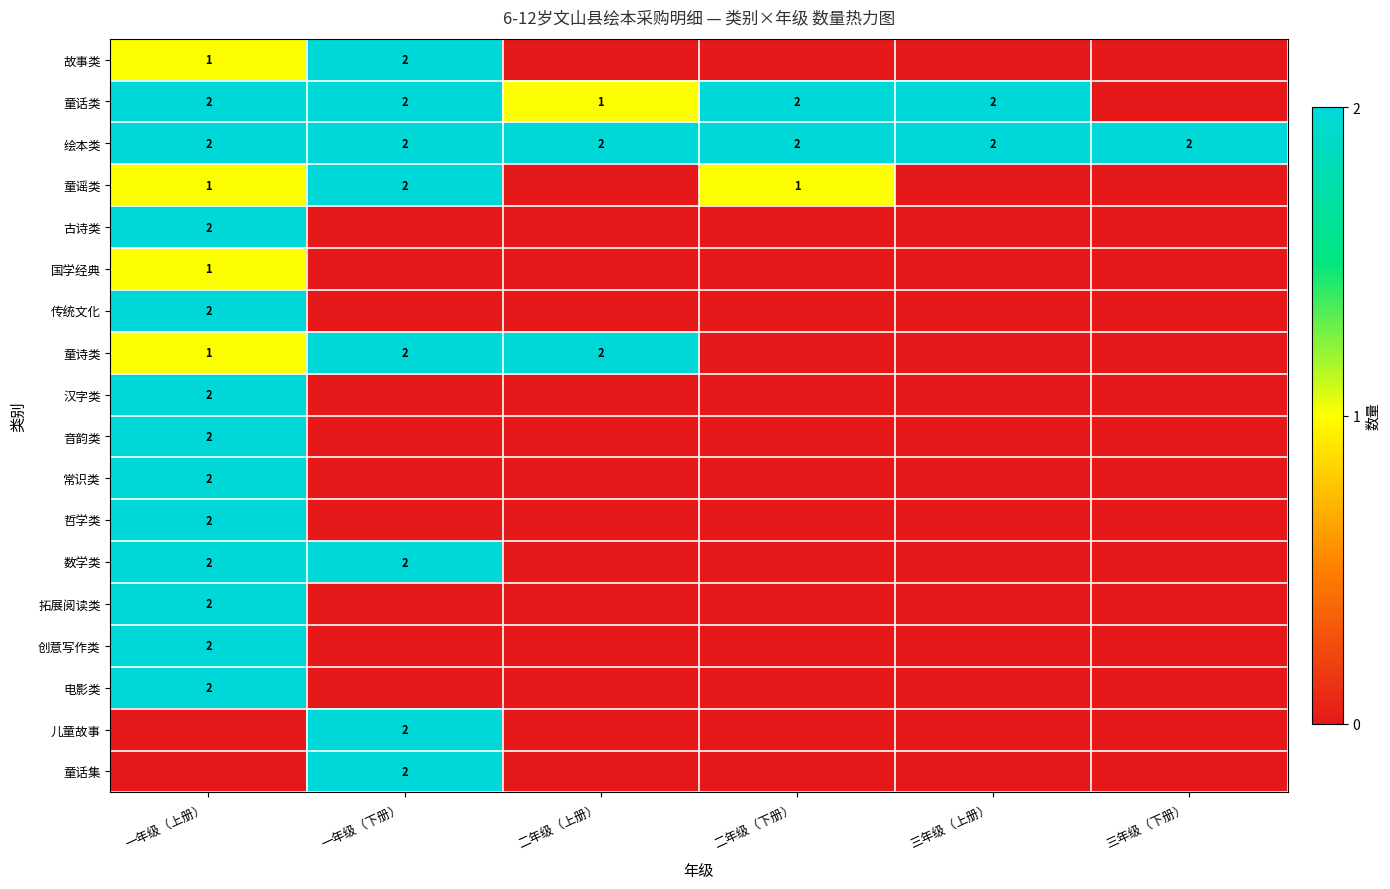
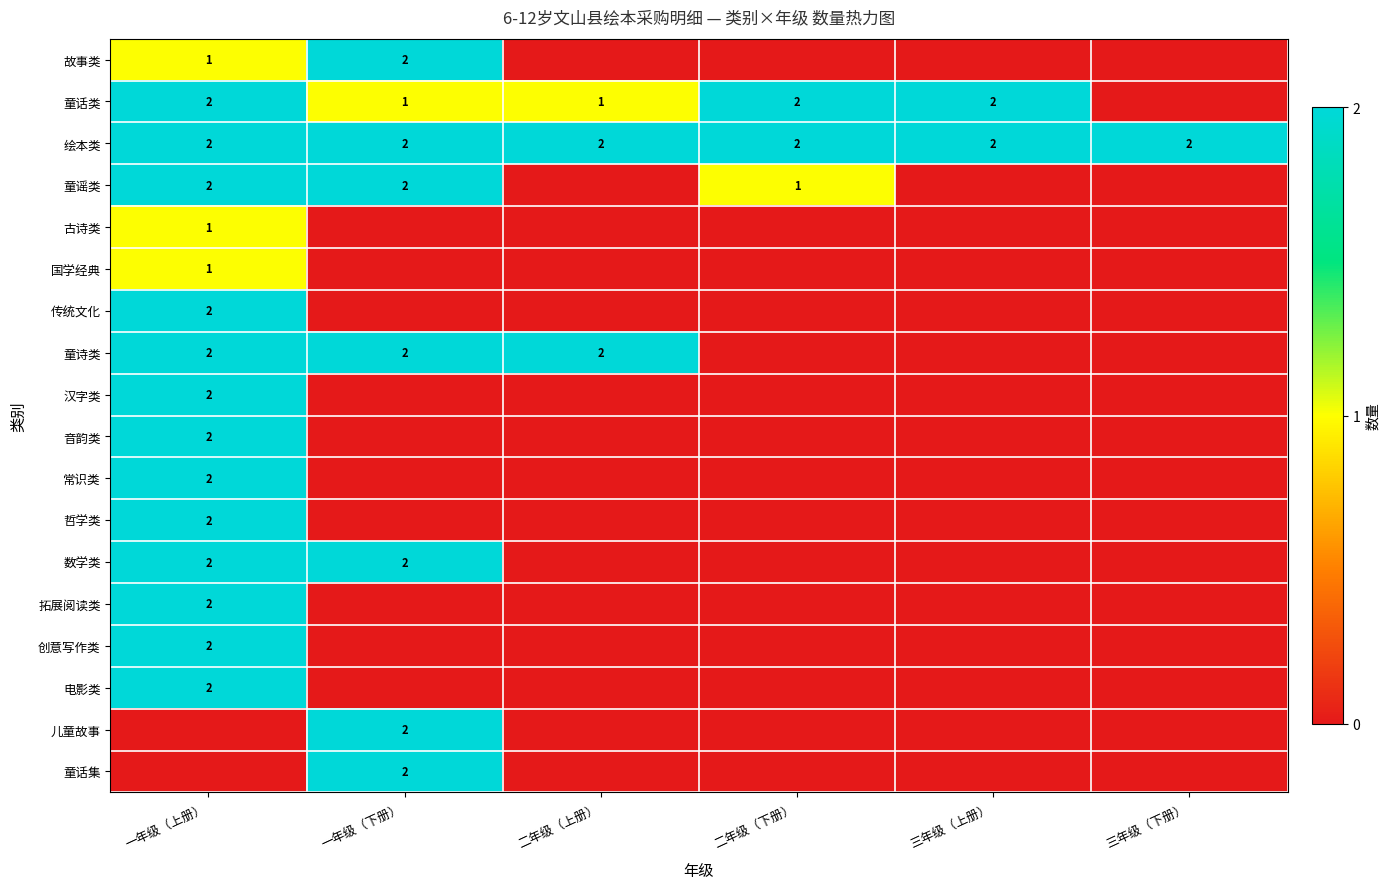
  {
    "故事类": {
      "一年级（上册）": 1,
      "一年级（下册）": 2
    },
    "童话类": {
      "一年级（上册）": 2,
-     "一年级（下册）": 2,
+     "一年级（下册）": 1,
      "二年级（上册）": 1,
      "二年级（下册）": 2,
      "三年级（上册）": 2
    },
    "绘本类": {
      "一年级（上册）": 2,
      "一年级（下册）": 2,
      "二年级（上册）": 2,
      "二年级（下册）": 2,
      "三年级（上册）": 2,
      "三年级（下册）": 2
    },
    "童谣类": {
-     "一年级（上册）": 1,
+     "一年级（上册）": 2,
      "一年级（下册）": 2,
      "二年级（下册）": 1
    },
    "古诗类": {
-     "一年级（上册）": 2
+     "一年级（上册）": 1
    },
    "国学经典": {
      "一年级（上册）": 1
    },
    "传统文化": {
      "一年级（上册）": 2
    },
    "童诗类": {
-     "一年级（上册）": 1,
+     "一年级（上册）": 2,
      "一年级（下册）": 2,
      "二年级（上册）": 2
    },
    "汉字类": {
      "一年级（上册）": 2
    },
    "音韵类": {
      "一年级（上册）": 2
    },
    "常识类": {
      "一年级（上册）": 2
    },
    "哲学类": {
      "一年级（上册）": 2
    },
    "数学类": {
      "一年级（上册）": 2,
      "一年级（下册）": 2
    },
    "拓展阅读类": {
      "一年级（上册）": 2
    },
    "创意写作类": {
      "一年级（上册）": 2
    },
    "电影类": {
      "一年级（上册）": 2
    },
    "儿童故事": {
      "一年级（下册）": 2
    },
    "童话集": {
      "一年级（下册）": 2
    }
  }
